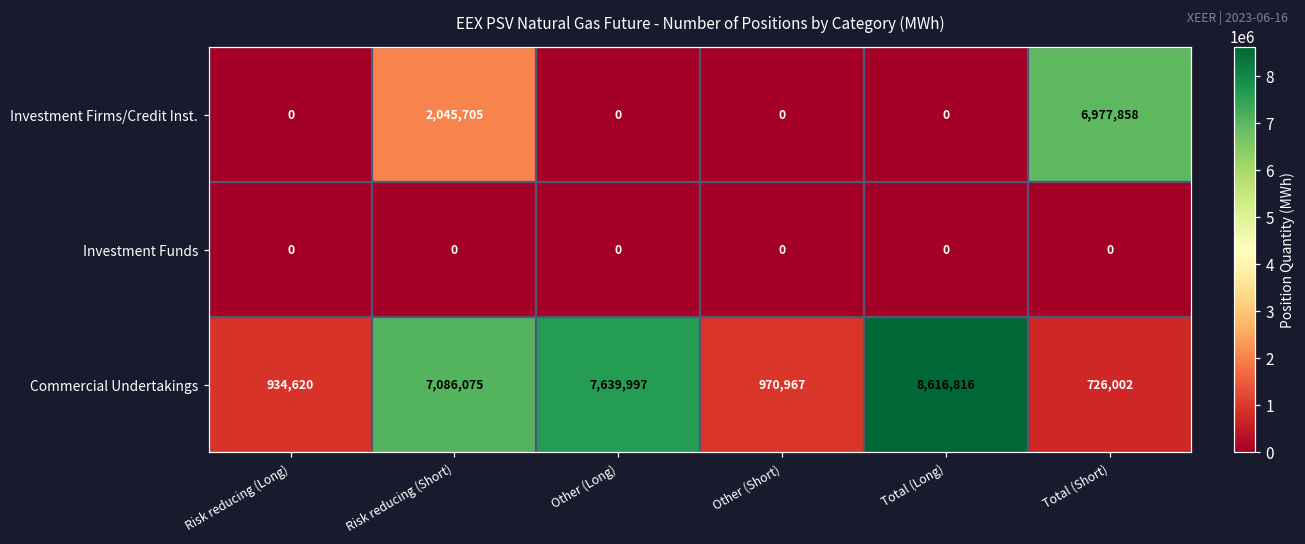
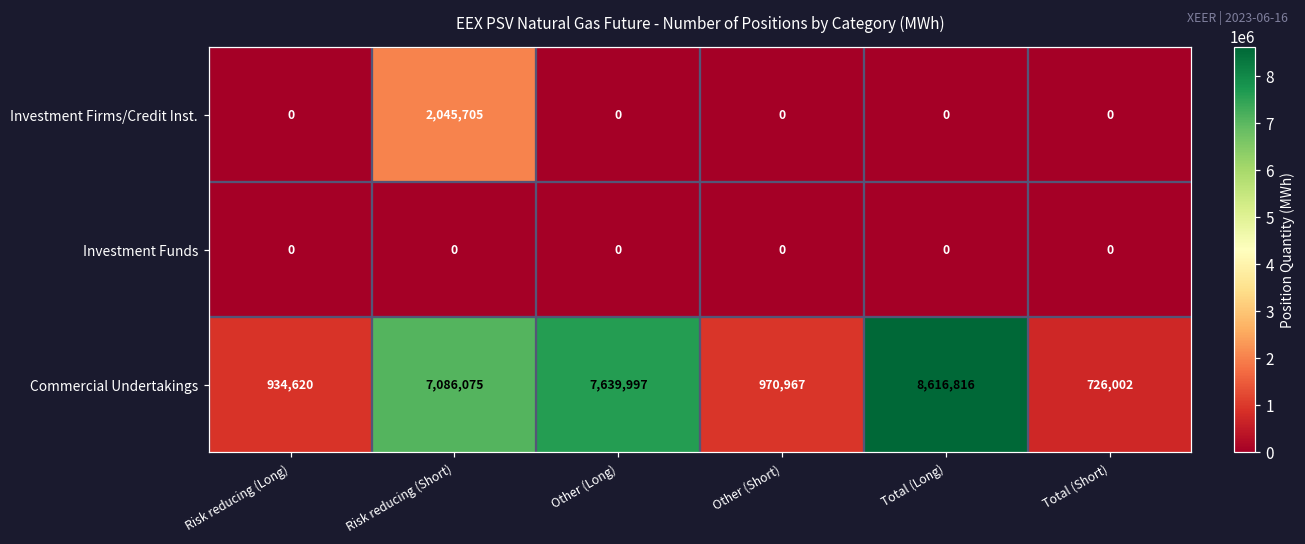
  {
    "Investment Firms/Credit Inst.": {
      "Risk reducing (Long)": "0",
      "Risk reducing (Short)": "2,045,705",
      "Other (Long)": "0",
      "Other (Short)": "0",
      "Total (Long)": "0",
-     "Total (Short)": "6,977,858"
+     "Total (Short)": "0"
    },
    "Investment Funds": {
      "Risk reducing (Long)": "0",
      "Risk reducing (Short)": "0",
      "Other (Long)": "0",
      "Other (Short)": "0",
      "Total (Long)": "0",
      "Total (Short)": "0"
    },
    "Commercial Undertakings": {
      "Risk reducing (Long)": "934,620",
      "Risk reducing (Short)": "7,086,075",
      "Other (Long)": "7,639,997",
      "Other (Short)": "970,967",
      "Total (Long)": "8,616,816",
      "Total (Short)": "726,002"
    }
  }
